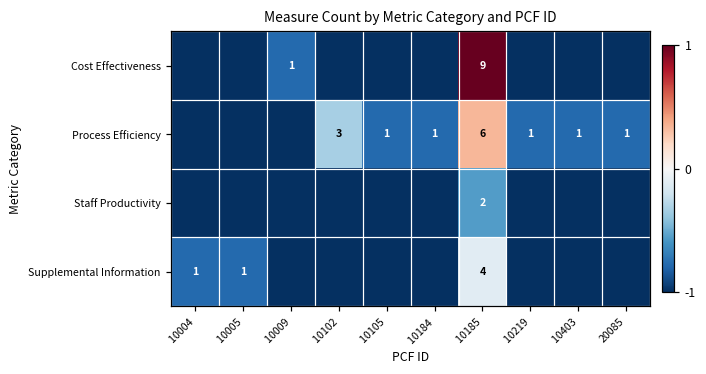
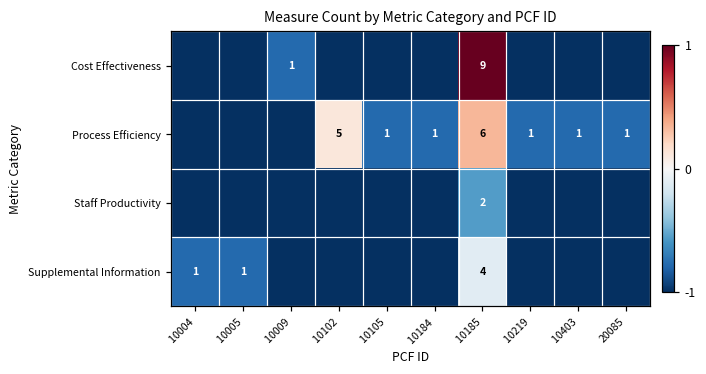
  {
    "Cost Effectiveness": {
      "10009": 1,
      "10185": 9
    },
    "Process Efficiency": {
-     "10102": 3,
+     "10102": 5,
      "10105": 1,
      "10184": 1,
      "10185": 6,
      "10219": 1,
      "10403": 1,
      "20085": 1
    },
    "Staff Productivity": {
      "10185": 2
    },
    "Supplemental Information": {
      "10004": 1,
      "10005": 1,
      "10185": 4
    }
  }
